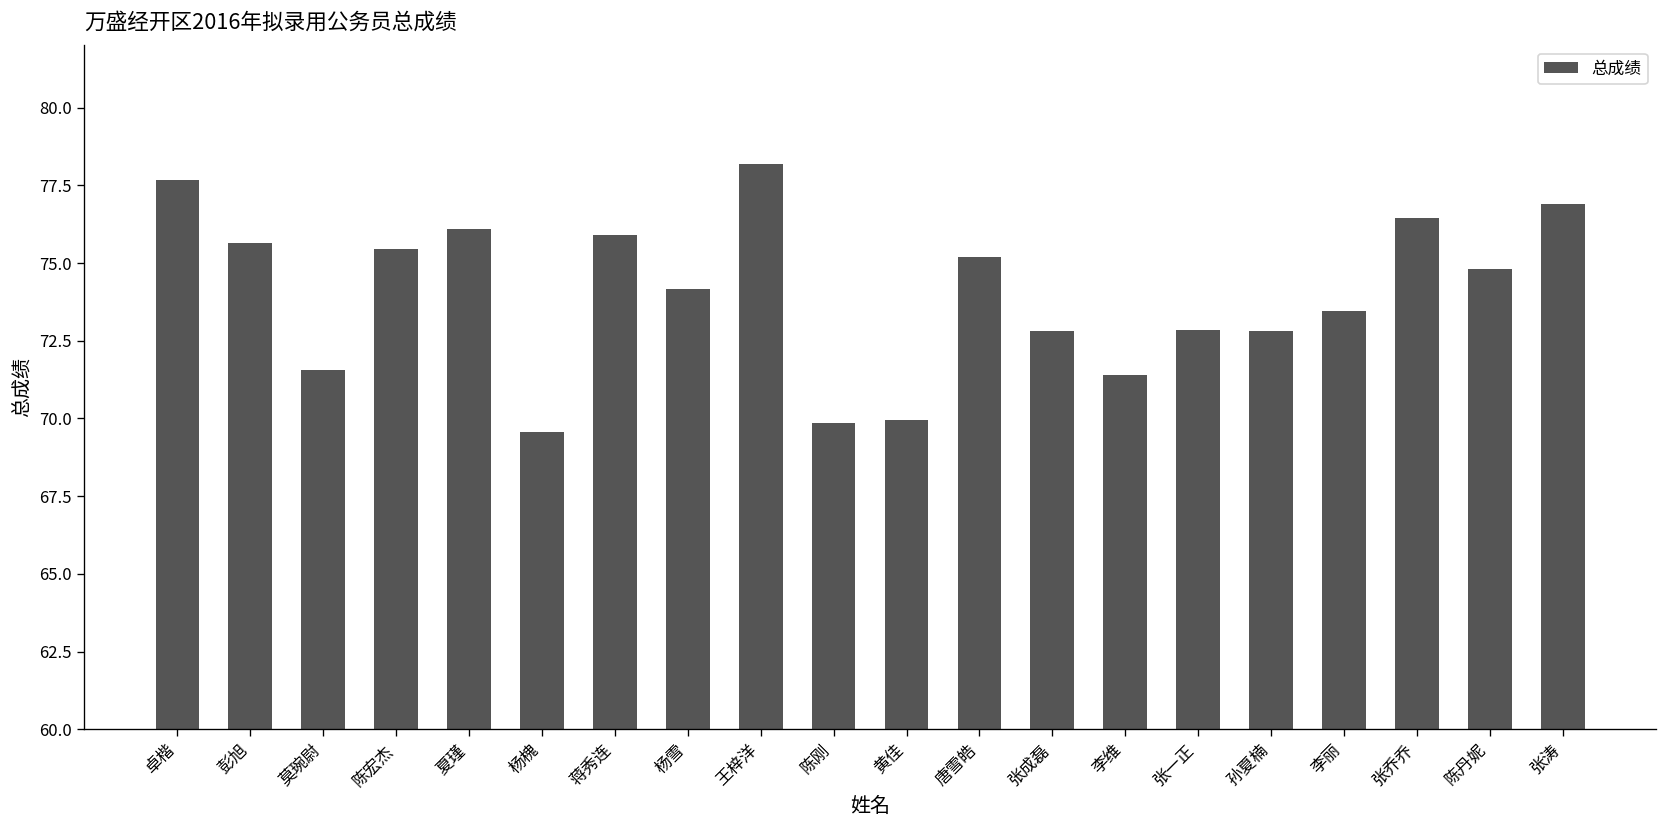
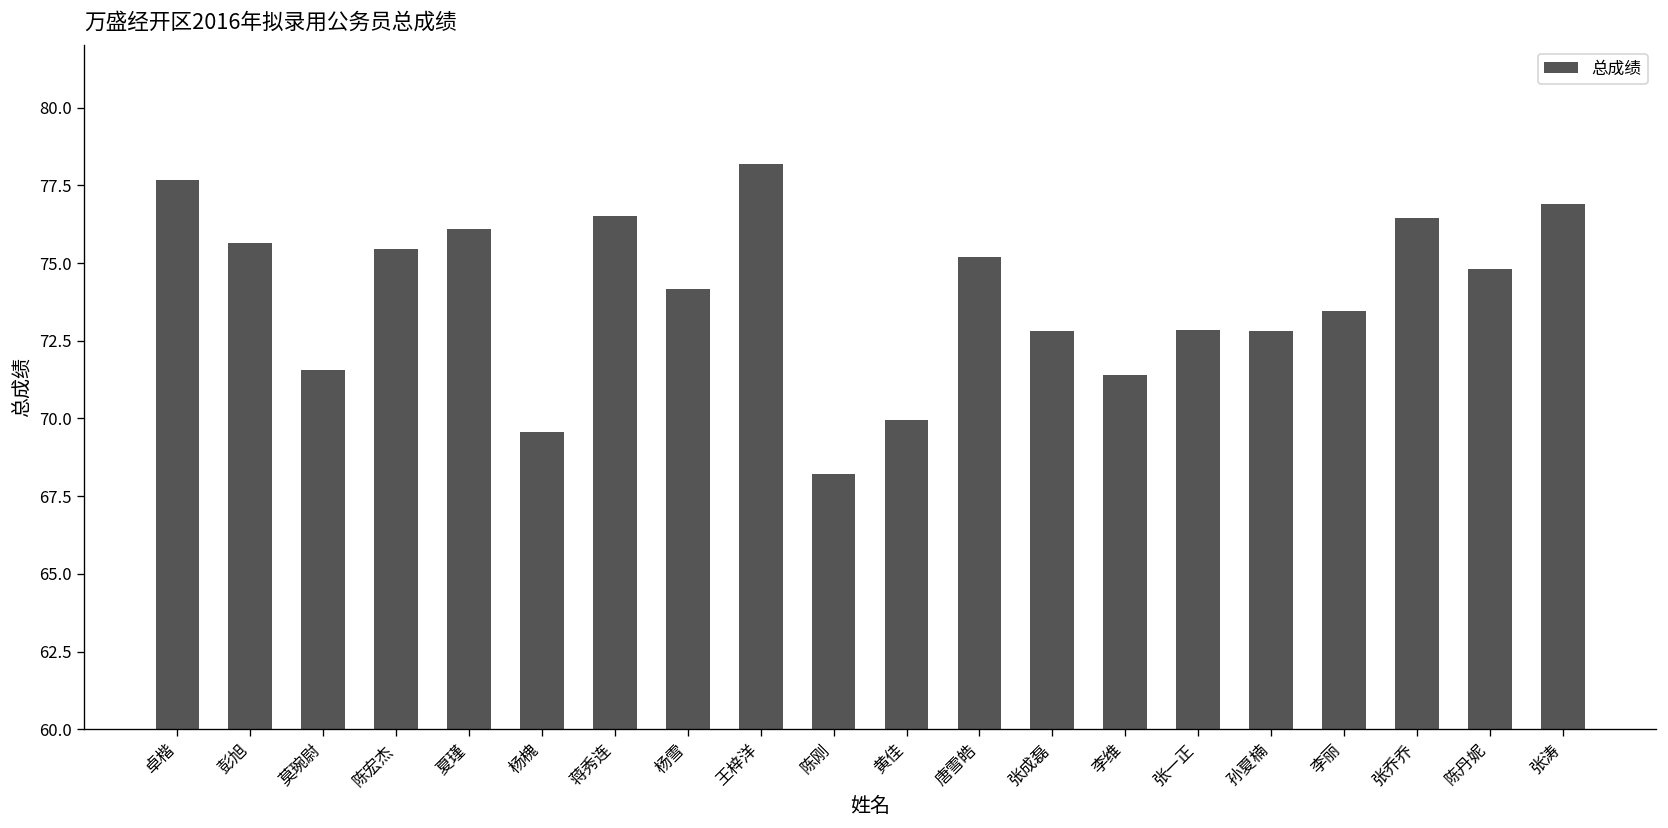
  {
    "卓楷": 77.7,
    "彭旭": 75.7,
    "莫琬尉": 71.6,
    "陈宏杰": 75.5,
    "夏瑾": 76.1,
    "杨槐": 69.6,
-   "蒋秀连": 75.9,
+   "蒋秀连": 76.5,
    "杨雪": 74.2,
    "王梓洋": 78.2,
-   "陈刚": 69.9,
+   "陈刚": 68.2,
    "黄佳": 70.0,
    "唐雪皓": 75.2,
    "张成磊": 72.8,
    "李维": 71.4,
    "张一正": 72.9,
    "孙夏楠": 72.8,
    "李丽": 73.5,
    "张乔乔": 76.5,
    "陈丹妮": 74.8,
    "张涛": 76.9
  }
